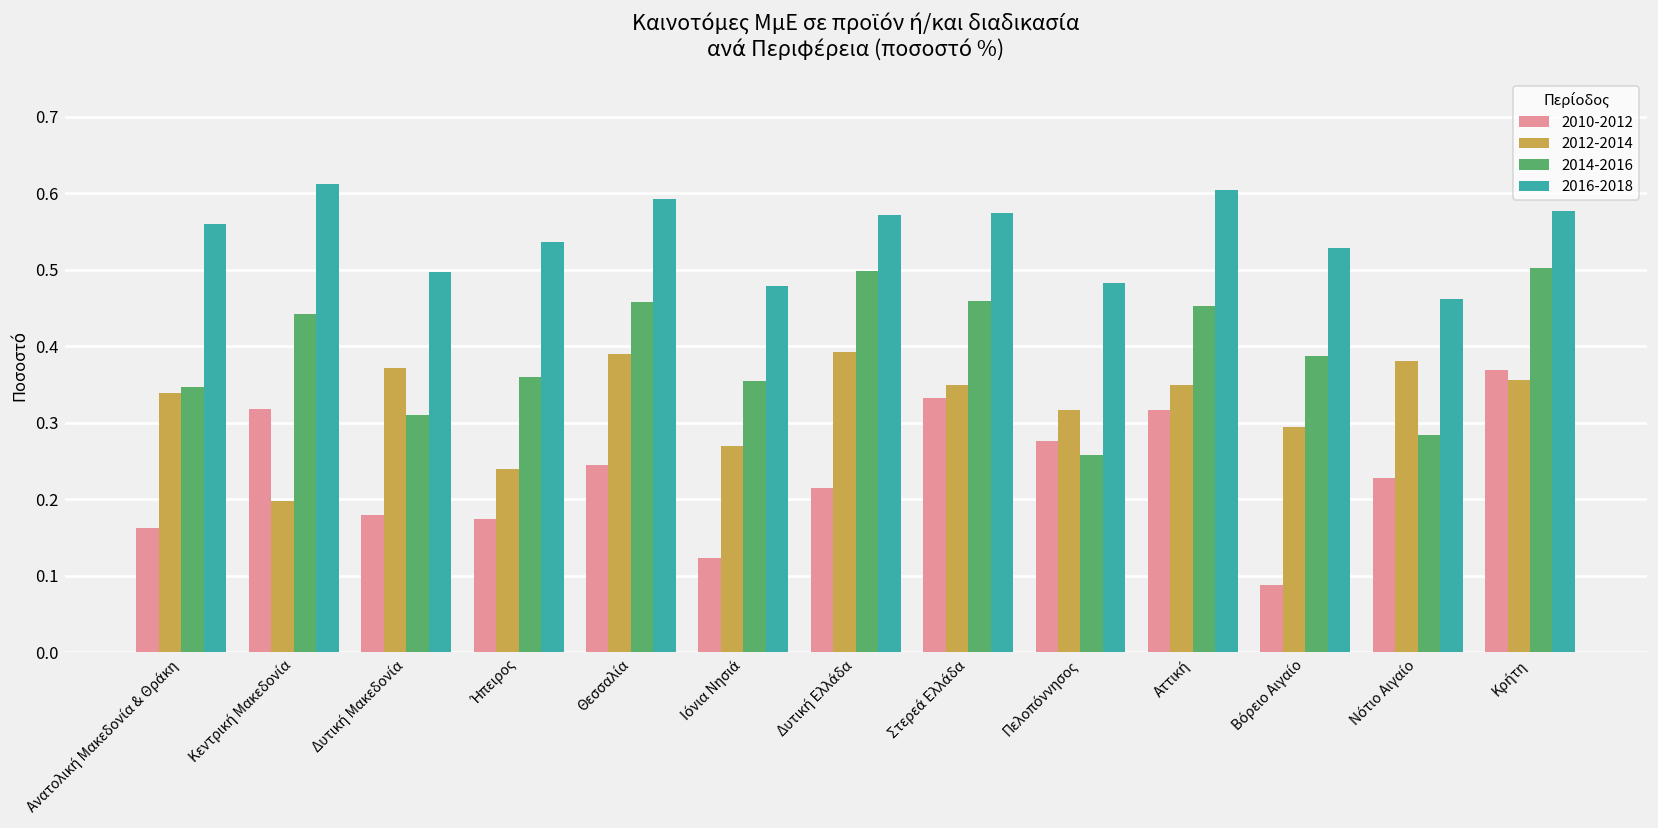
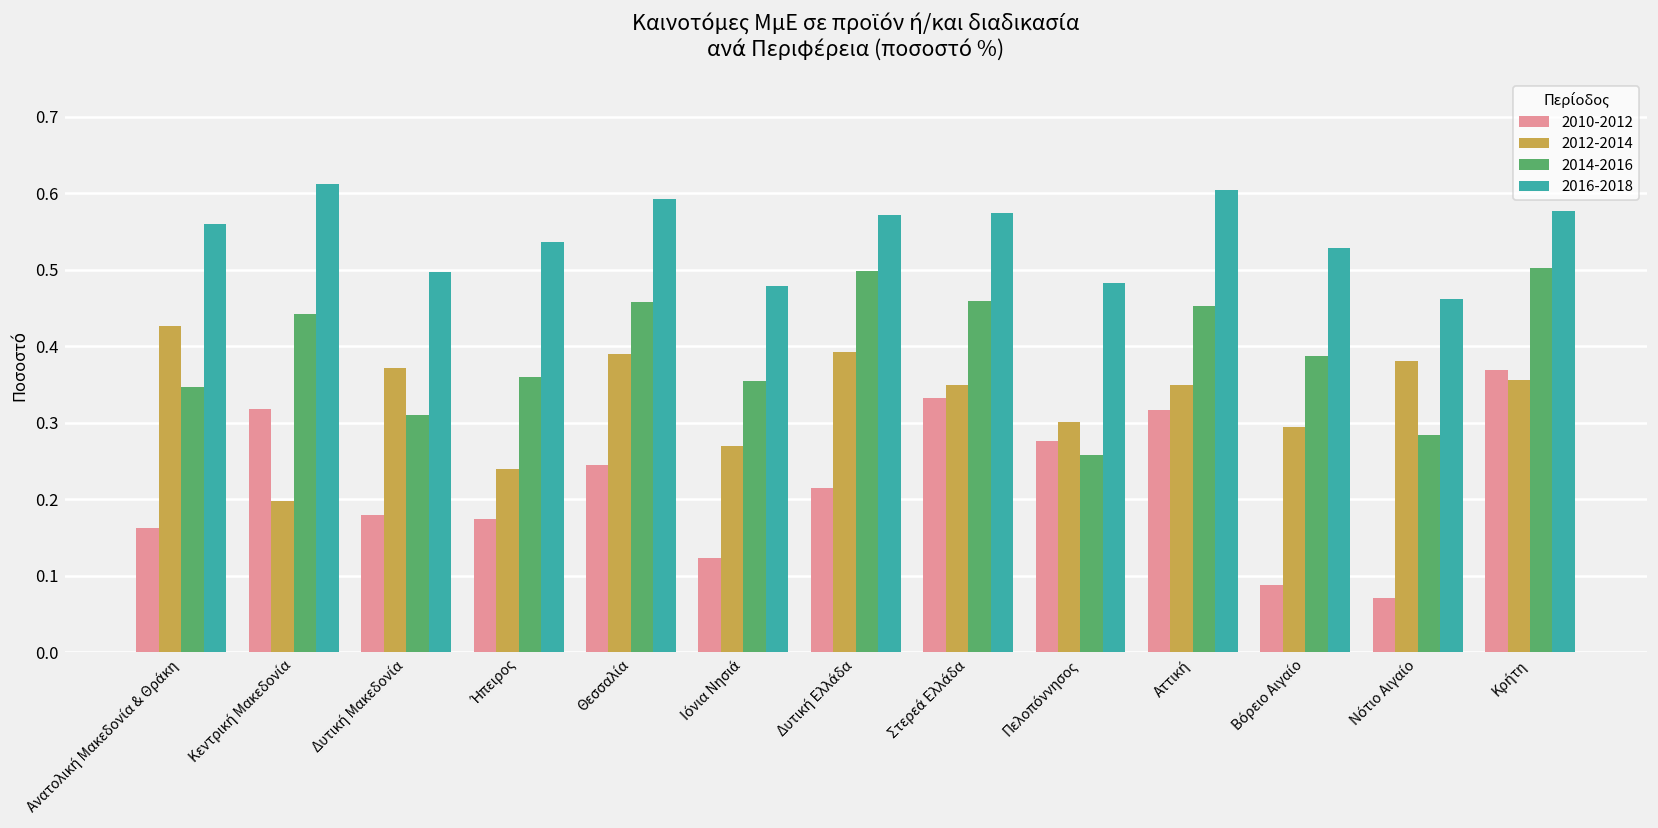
  {
    "2010-2012": {
      "Ανατολική Μακεδονία & Θράκη": 0.16,
      "Κεντρική Μακεδονία": 0.32,
      "Δυτική Μακεδονία": 0.18,
      "Ήπειρος": 0.17,
      "Θεσσαλία": 0.24,
      "Ιόνια Νησιά": 0.12,
      "Δυτική Ελλάδα": 0.21,
      "Στερεά Ελλάδα": 0.33,
      "Πελοπόννησος": 0.28,
      "Αττική": 0.32,
      "Βόρειο Αιγαίο": 0.09,
-     "Νότιο Αιγαίο": 0.23,
+     "Νότιο Αιγαίο": 0.07,
      "Κρήτη": 0.37
    },
    "2012-2014": {
-     "Ανατολική Μακεδονία & Θράκη": 0.34,
+     "Ανατολική Μακεδονία & Θράκη": 0.43,
      "Κεντρική Μακεδονία": 0.20,
      "Δυτική Μακεδονία": 0.37,
      "Ήπειρος": 0.24,
      "Θεσσαλία": 0.39,
      "Ιόνια Νησιά": 0.27,
      "Δυτική Ελλάδα": 0.39,
      "Στερεά Ελλάδα": 0.35,
-     "Πελοπόννησος": 0.32,
+     "Πελοπόννησος": 0.30,
      "Αττική": 0.35,
      "Βόρειο Αιγαίο": 0.29,
      "Νότιο Αιγαίο": 0.38,
      "Κρήτη": 0.36
    },
    "2014-2016": {
      "Ανατολική Μακεδονία & Θράκη": 0.35,
      "Κεντρική Μακεδονία": 0.44,
      "Δυτική Μακεδονία": 0.31,
      "Ήπειρος": 0.36,
      "Θεσσαλία": 0.46,
      "Ιόνια Νησιά": 0.36,
      "Δυτική Ελλάδα": 0.50,
      "Στερεά Ελλάδα": 0.46,
      "Πελοπόννησος": 0.26,
      "Αττική": 0.45,
      "Βόρειο Αιγαίο": 0.39,
      "Νότιο Αιγαίο": 0.28,
      "Κρήτη": 0.50
    },
    "2016-2018": {
      "Ανατολική Μακεδονία & Θράκη": 0.56,
      "Κεντρική Μακεδονία": 0.61,
      "Δυτική Μακεδονία": 0.50,
      "Ήπειρος": 0.54,
      "Θεσσαλία": 0.59,
      "Ιόνια Νησιά": 0.48,
      "Δυτική Ελλάδα": 0.57,
      "Στερεά Ελλάδα": 0.57,
      "Πελοπόννησος": 0.48,
      "Αττική": 0.60,
      "Βόρειο Αιγαίο": 0.53,
      "Νότιο Αιγαίο": 0.46,
      "Κρήτη": 0.58
    }
  }
